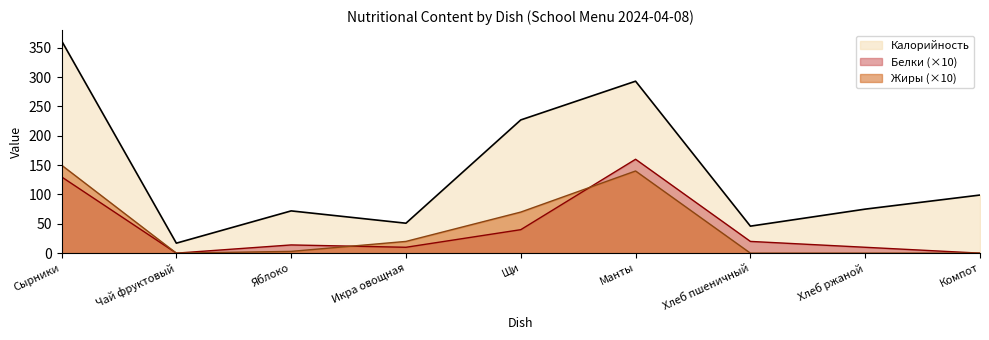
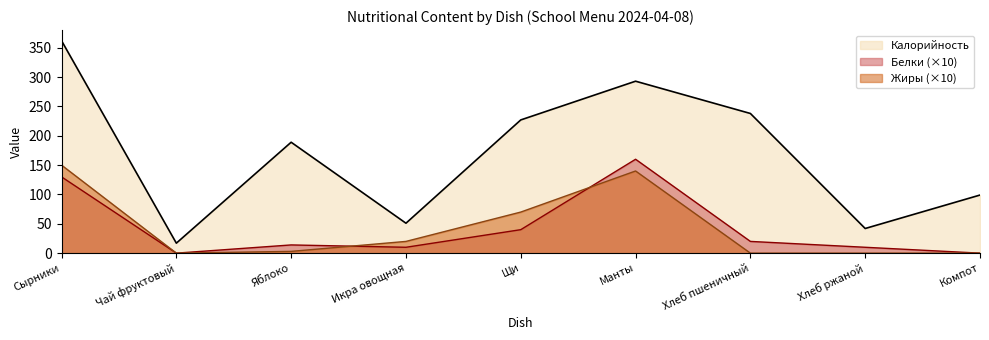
  {
    "Калорийность": {
      "Сырники": 360,
      "Чай фруктовый": 20,
-     "Яблоко": 70,
+     "Яблоко": 190,
      "Икра овощная": 50,
      "Щи": 230,
      "Манты": 290,
-     "Хлеб пшеничный": 50,
-     "Хлеб ржаной": 80,
+     "Хлеб пшеничный": 240,
+     "Хлеб ржаной": 40,
      "Компот": 100
    }
  }
